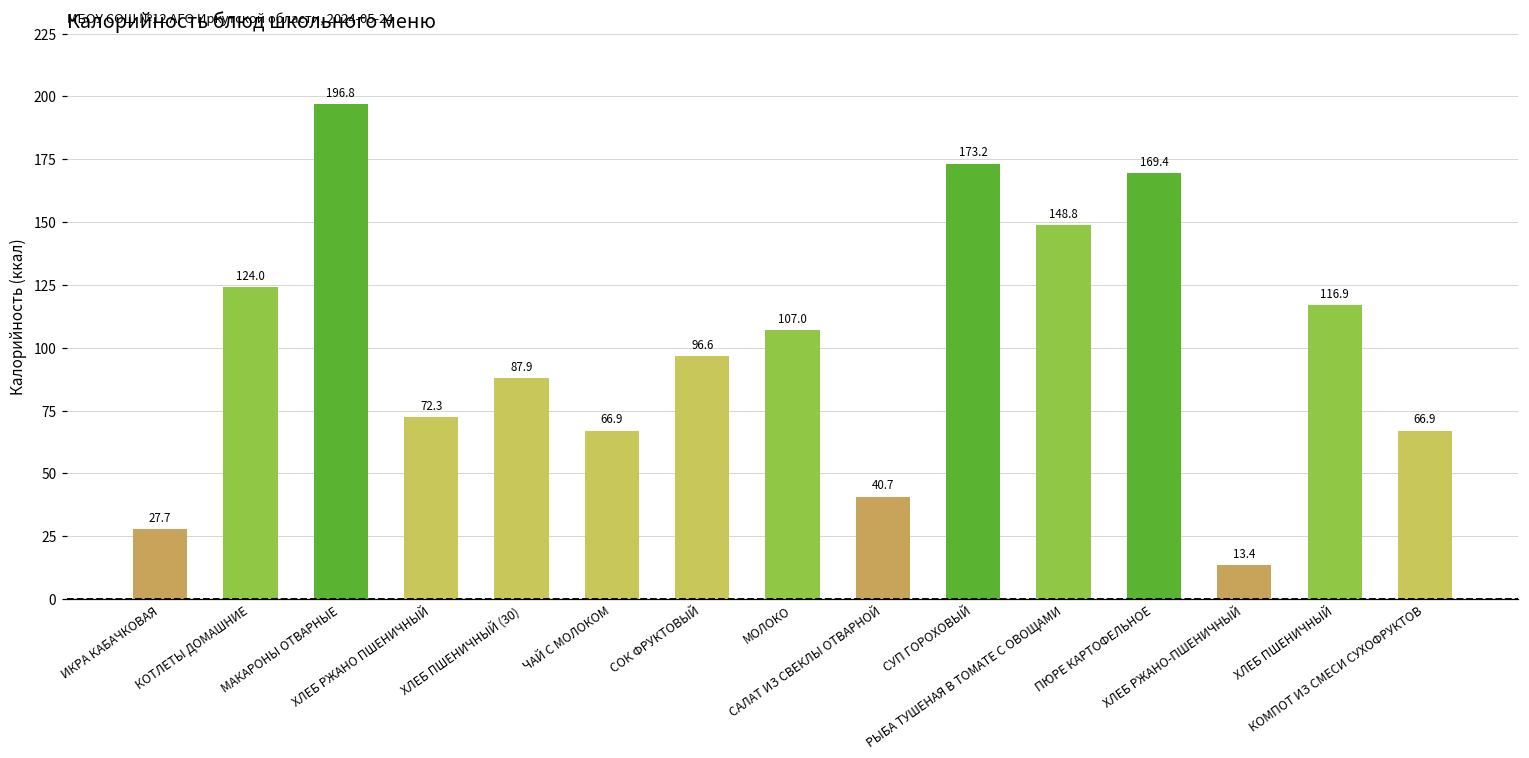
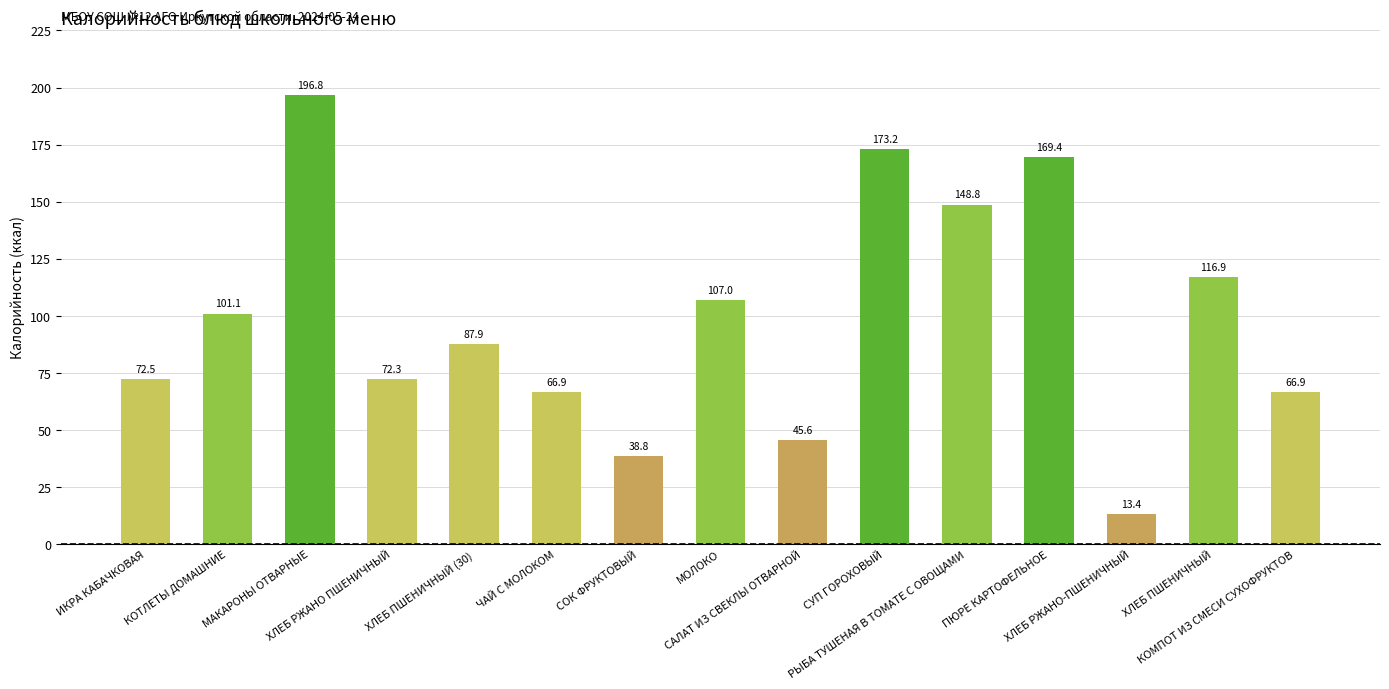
  {
-   "ИКРА КАБАЧКОВАЯ": 27.7,
-   "КОТЛЕТЫ ДОМАШНИЕ": 124.0,
+   "ИКРА КАБАЧКОВАЯ": 72.5,
+   "КОТЛЕТЫ ДОМАШНИЕ": 101.1,
    "МАКАРОНЫ ОТВАРНЫЕ": 196.8,
    "ХЛЕБ РЖАНО ПШЕНИЧНЫЙ": 72.3,
    "ХЛЕБ ПШЕНИЧНЫЙ (30)": 87.9,
    "ЧАЙ С МОЛОКОМ": 66.9,
-   "СОК ФРУКТОВЫЙ": 96.6,
+   "СОК ФРУКТОВЫЙ": 38.8,
    "МОЛОКО": 107.0,
-   "САЛАТ ИЗ СВЕКЛЫ ОТВАРНОЙ": 40.7,
+   "САЛАТ ИЗ СВЕКЛЫ ОТВАРНОЙ": 45.6,
    "СУП ГОРОХОВЫЙ": 173.2,
    "РЫБА ТУШЕНАЯ В ТОМАТЕ С ОВОЩАМИ": 148.8,
    "ПЮРЕ КАРТОФЕЛЬНОЕ": 169.4,
    "ХЛЕБ РЖАНО-ПШЕНИЧНЫЙ": 13.4,
    "ХЛЕБ ПШЕНИЧНЫЙ": 116.9,
    "КОМПОТ ИЗ СМЕСИ СУХОФРУКТОВ": 66.9
  }
